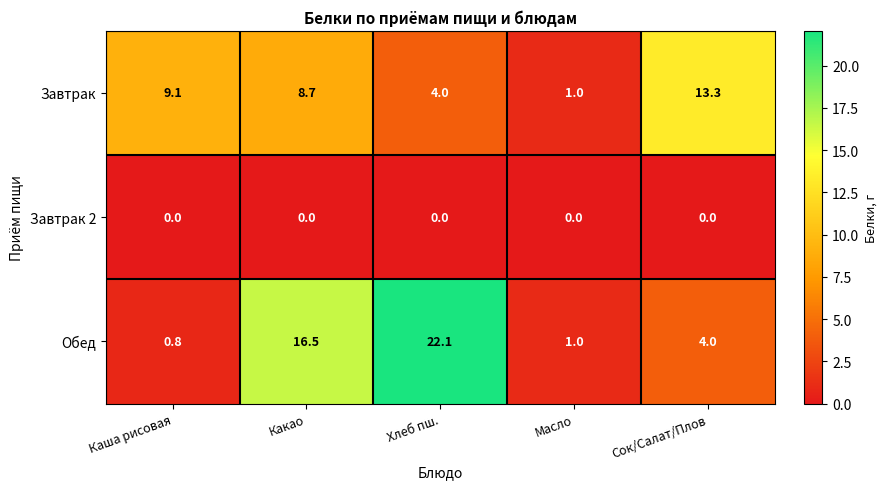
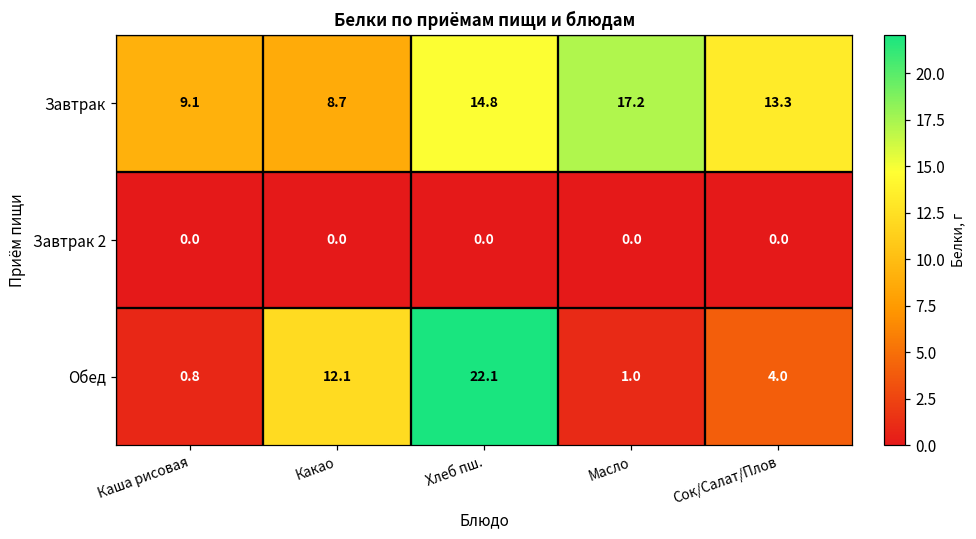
  {
    "Завтрак": {
      "Каша рисовая": 9.1,
      "Какао": 8.7,
-     "Хлеб пш.": 4.0,
-     "Масло": 1.0,
+     "Хлеб пш.": 14.8,
+     "Масло": 17.2,
      "Сок/Салат/Плов": 13.3
    },
    "Завтрак 2": {
      "Каша рисовая": 0.0,
      "Какао": 0.0,
      "Хлеб пш.": 0.0,
      "Масло": 0.0,
      "Сок/Салат/Плов": 0.0
    },
    "Обед": {
      "Каша рисовая": 0.8,
-     "Какао": 16.5,
+     "Какао": 12.1,
      "Хлеб пш.": 22.1,
      "Масло": 1.0,
      "Сок/Салат/Плов": 4.0
    }
  }
